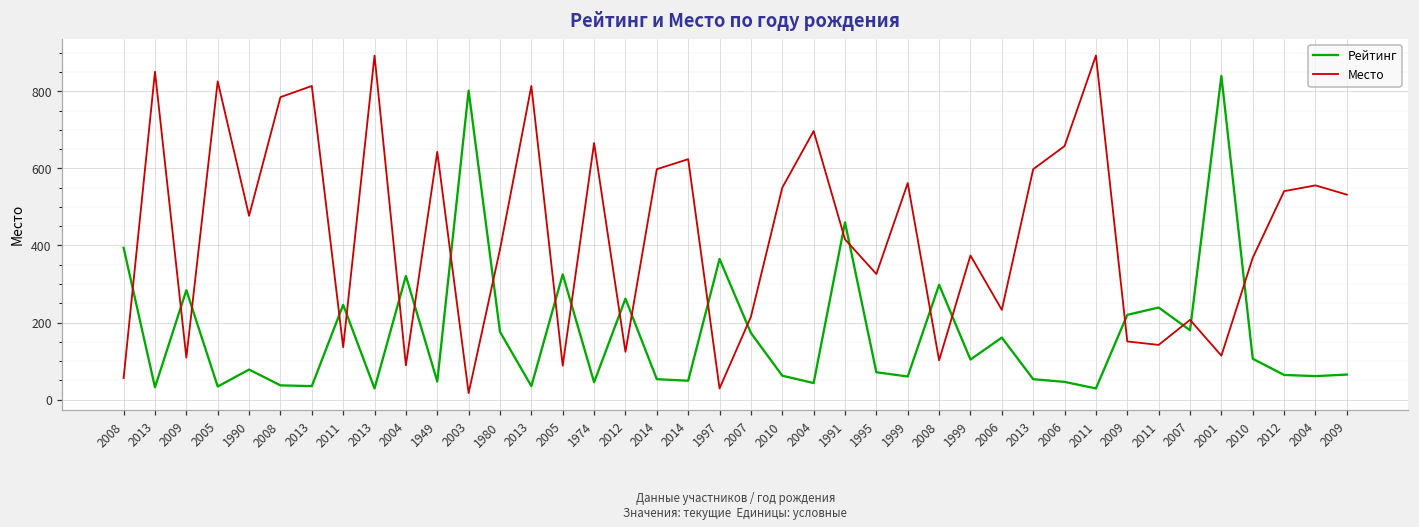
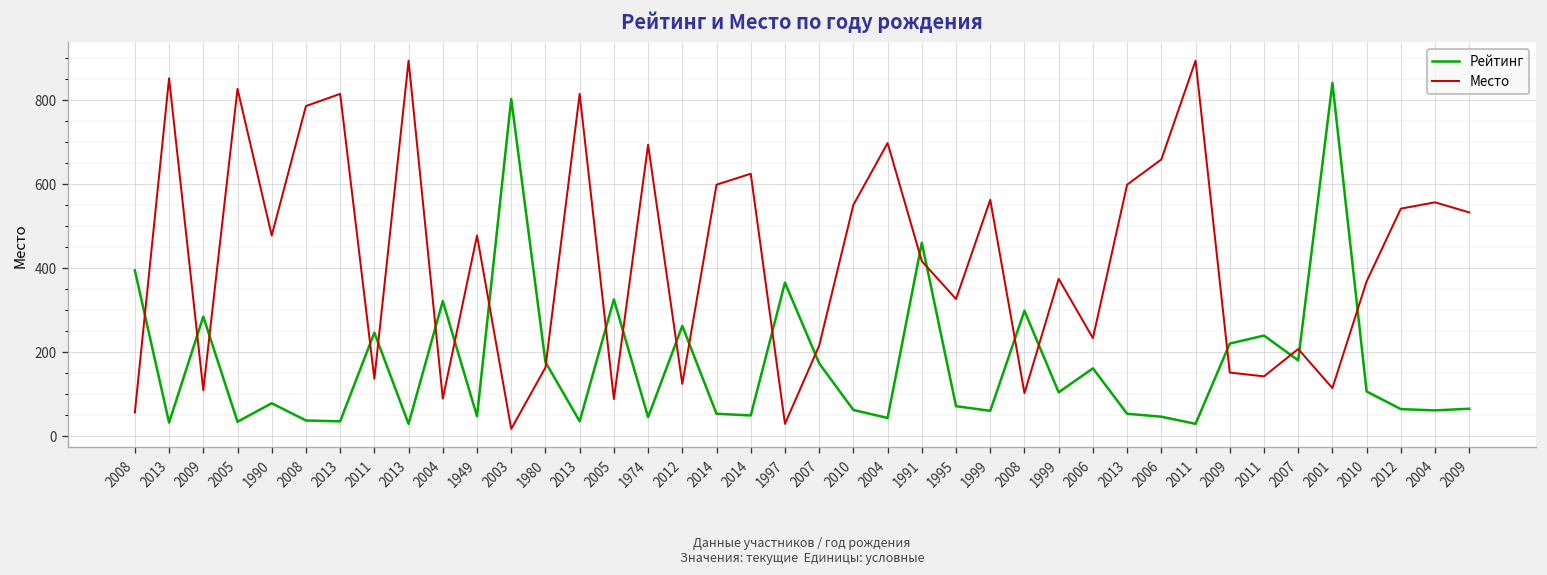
  {
    "Рейтинг": {
      "1990": 80,
      "1949": 50,
      "2003": 800,
      "1980": 180,
      "1974": 50,
      "1997": 370,
      "1991": 460,
      "1995": 70,
      "2001": 840
    },
    "Место": {
      "1990": 480,
-     "1949": 640,
+     "1949": 480,
      "2003": 20,
-     "1980": 390,
-     "1974": 670,
+     "1980": 160,
+     "1974": 690,
      "1997": 30,
      "1991": 420,
      "1995": 330,
      "2001": 110
    }
  }
